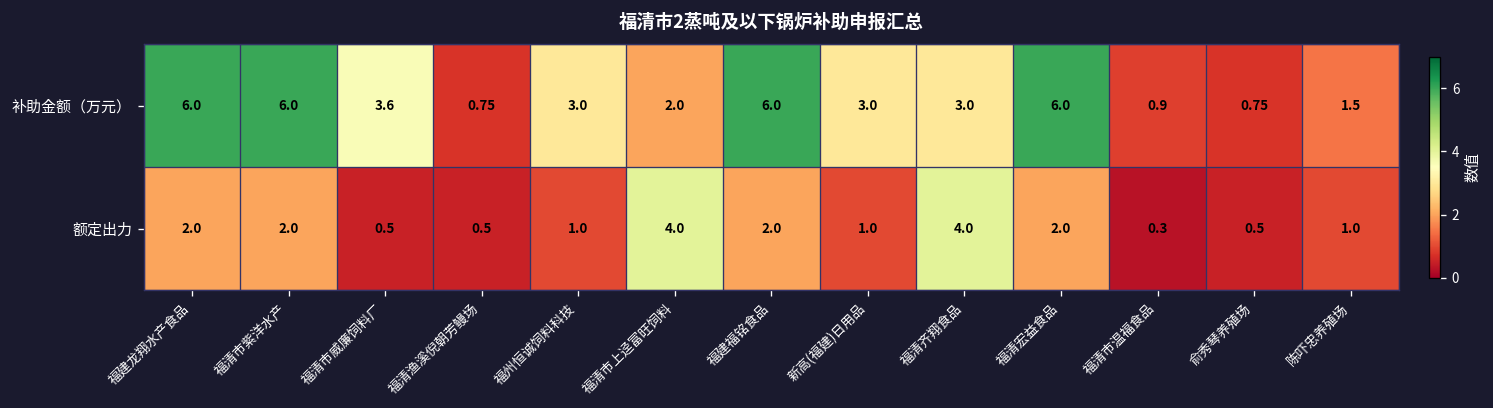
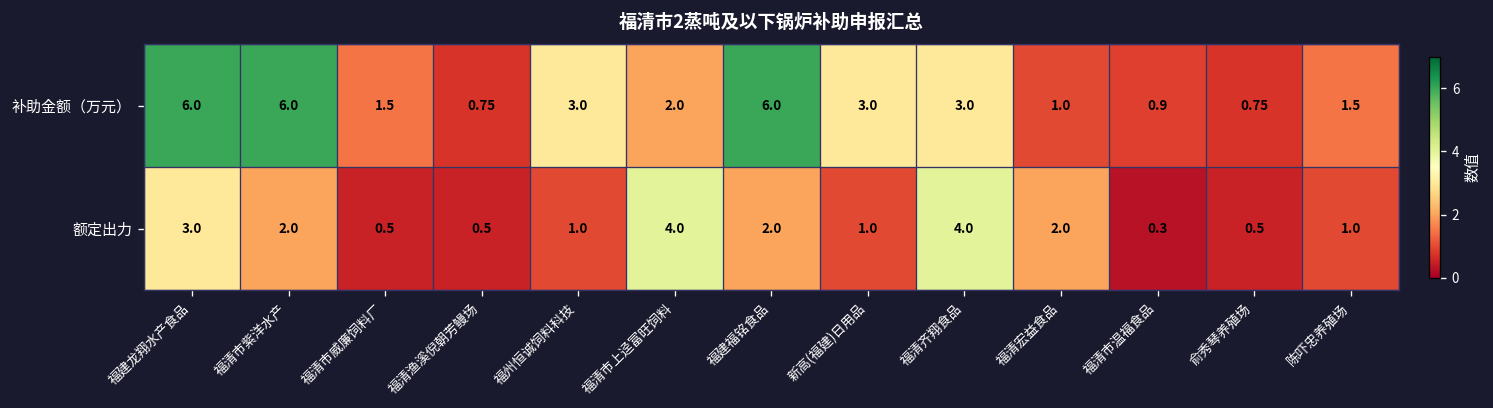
  {
    "补助金额（万元）": {
      "福建龙翔水产食品": 6.0,
      "福清市紫洋水产": 6.0,
-     "福清市威廉饲料厂": 3.6,
+     "福清市威廉饲料厂": 1.5,
      "福清渔溪倪朝芳鳗场": 0.75,
      "福州恒诚饲料科技": 3.0,
      "福清市上迳富旺饲料": 2.0,
      "福建福铭食品": 6.0,
      "新高(福建)日用品": 3.0,
      "福清齐翔食品": 3.0,
-     "福清宏益食品": 6.0,
+     "福清宏益食品": 1.0,
      "福清市温福食品": 0.9,
      "俞秀琴养殖场": 0.75,
      "陈吓忠养殖场": 1.5
    },
    "额定出力": {
-     "福建龙翔水产食品": 2.0,
+     "福建龙翔水产食品": 3.0,
      "福清市紫洋水产": 2.0,
      "福清市威廉饲料厂": 0.5,
      "福清渔溪倪朝芳鳗场": 0.5,
      "福州恒诚饲料科技": 1.0,
      "福清市上迳富旺饲料": 4.0,
      "福建福铭食品": 2.0,
      "新高(福建)日用品": 1.0,
      "福清齐翔食品": 4.0,
      "福清宏益食品": 2.0,
      "福清市温福食品": 0.3,
      "俞秀琴养殖场": 0.5,
      "陈吓忠养殖场": 1.0
    }
  }
